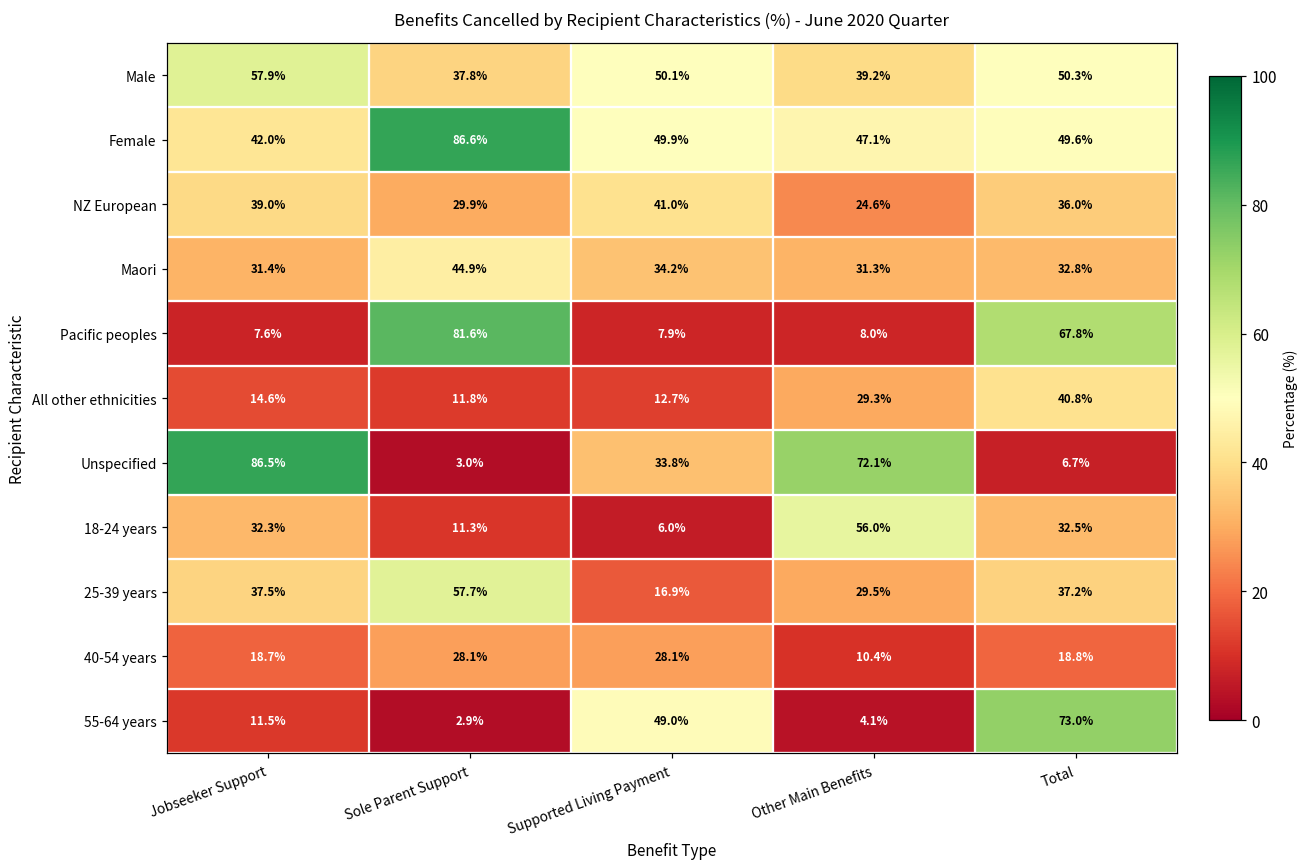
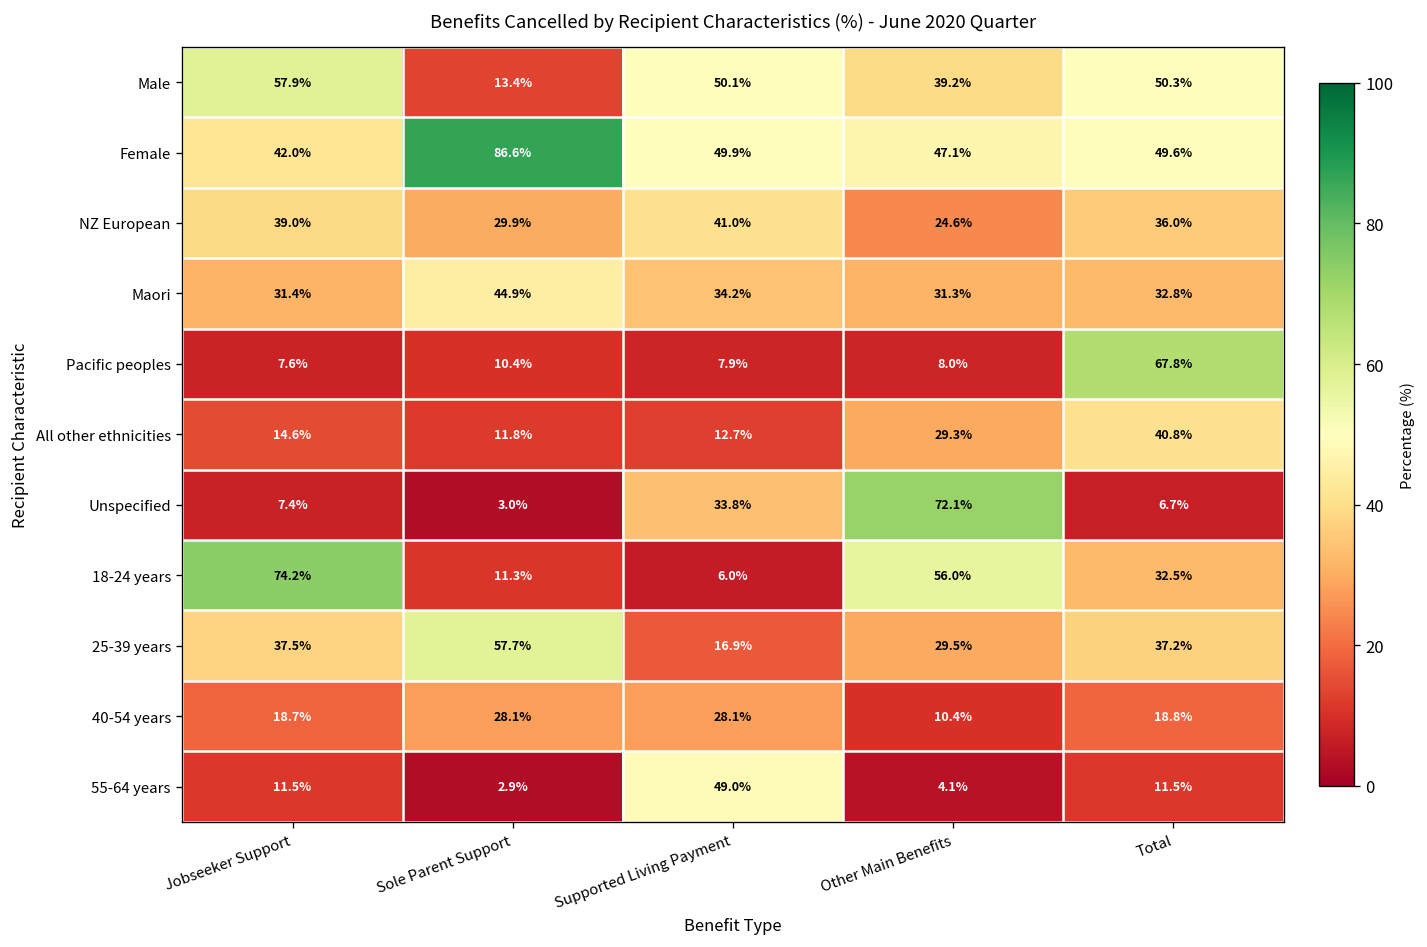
  {
    "Male": {
      "Jobseeker Support": "57.9%",
-     "Sole Parent Support": "37.8%",
+     "Sole Parent Support": "13.4%",
      "Supported Living Payment": "50.1%",
      "Other Main Benefits": "39.2%",
      "Total": "50.3%"
    },
    "Female": {
      "Jobseeker Support": "42.0%",
      "Sole Parent Support": "86.6%",
      "Supported Living Payment": "49.9%",
      "Other Main Benefits": "47.1%",
      "Total": "49.6%"
    },
    "NZ European": {
      "Jobseeker Support": "39.0%",
      "Sole Parent Support": "29.9%",
      "Supported Living Payment": "41.0%",
      "Other Main Benefits": "24.6%",
      "Total": "36.0%"
    },
    "Maori": {
      "Jobseeker Support": "31.4%",
      "Sole Parent Support": "44.9%",
      "Supported Living Payment": "34.2%",
      "Other Main Benefits": "31.3%",
      "Total": "32.8%"
    },
    "Pacific peoples": {
      "Jobseeker Support": "7.6%",
-     "Sole Parent Support": "81.6%",
+     "Sole Parent Support": "10.4%",
      "Supported Living Payment": "7.9%",
      "Other Main Benefits": "8.0%",
      "Total": "67.8%"
    },
    "All other ethnicities": {
      "Jobseeker Support": "14.6%",
      "Sole Parent Support": "11.8%",
      "Supported Living Payment": "12.7%",
      "Other Main Benefits": "29.3%",
      "Total": "40.8%"
    },
    "Unspecified": {
-     "Jobseeker Support": "86.5%",
+     "Jobseeker Support": "7.4%",
      "Sole Parent Support": "3.0%",
      "Supported Living Payment": "33.8%",
      "Other Main Benefits": "72.1%",
      "Total": "6.7%"
    },
    "18-24 years": {
-     "Jobseeker Support": "32.3%",
+     "Jobseeker Support": "74.2%",
      "Sole Parent Support": "11.3%",
      "Supported Living Payment": "6.0%",
      "Other Main Benefits": "56.0%",
      "Total": "32.5%"
    },
    "25-39 years": {
      "Jobseeker Support": "37.5%",
      "Sole Parent Support": "57.7%",
      "Supported Living Payment": "16.9%",
      "Other Main Benefits": "29.5%",
      "Total": "37.2%"
    },
    "40-54 years": {
      "Jobseeker Support": "18.7%",
      "Sole Parent Support": "28.1%",
      "Supported Living Payment": "28.1%",
      "Other Main Benefits": "10.4%",
      "Total": "18.8%"
    },
    "55-64 years": {
      "Jobseeker Support": "11.5%",
      "Sole Parent Support": "2.9%",
      "Supported Living Payment": "49.0%",
      "Other Main Benefits": "4.1%",
-     "Total": "73.0%"
+     "Total": "11.5%"
    }
  }
